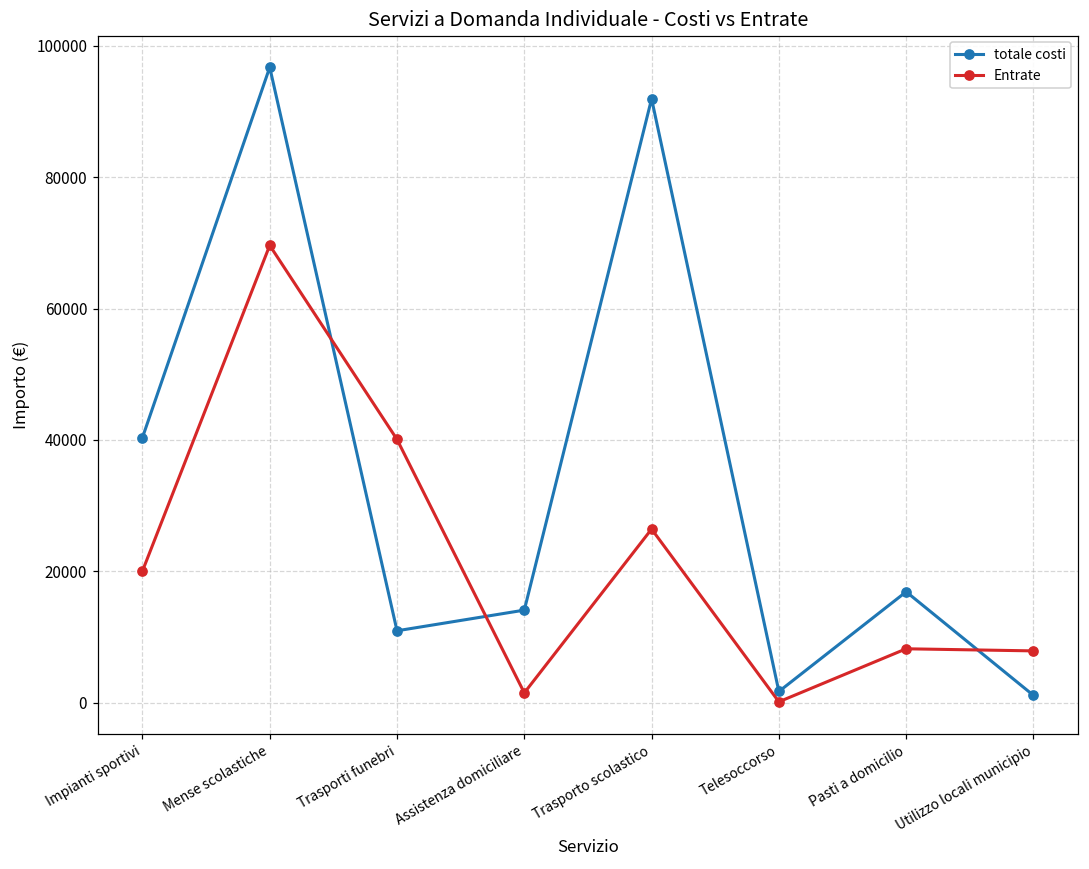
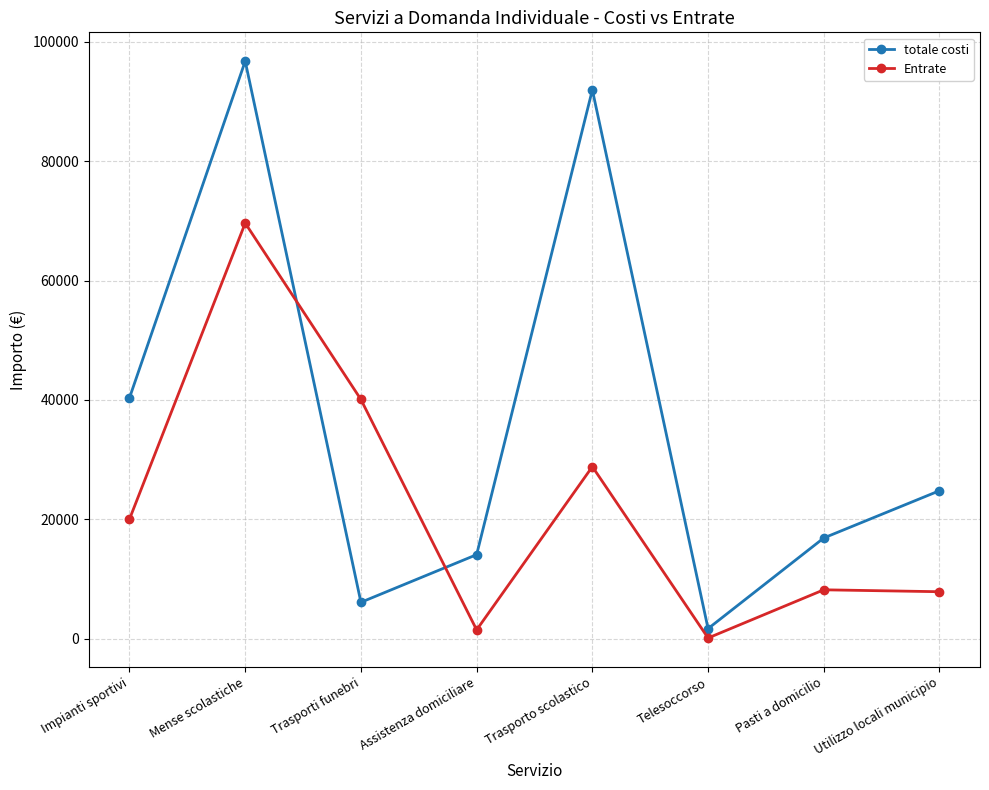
  {
    "totale costi": {
      "Impianti sportivi": 40000,
      "Mense scolastiche": 97000,
-     "Trasporti funebri": 11000,
+     "Trasporti funebri": 6000,
      "Assistenza domiciliare": 14000,
      "Trasporto scolastico": 92000,
      "Telesoccorso": 2000,
      "Pasti a domicilio": 17000,
-     "Utilizzo locali municipio": 1000
+     "Utilizzo locali municipio": 25000
    },
    "Entrate": {
      "Impianti sportivi": 20000,
      "Mense scolastiche": 70000,
      "Trasporti funebri": 40000,
      "Assistenza domiciliare": 1000,
-     "Trasporto scolastico": 26000,
+     "Trasporto scolastico": 29000,
      "Telesoccorso": 0,
      "Pasti a domicilio": 8000,
      "Utilizzo locali municipio": 8000
    }
  }
